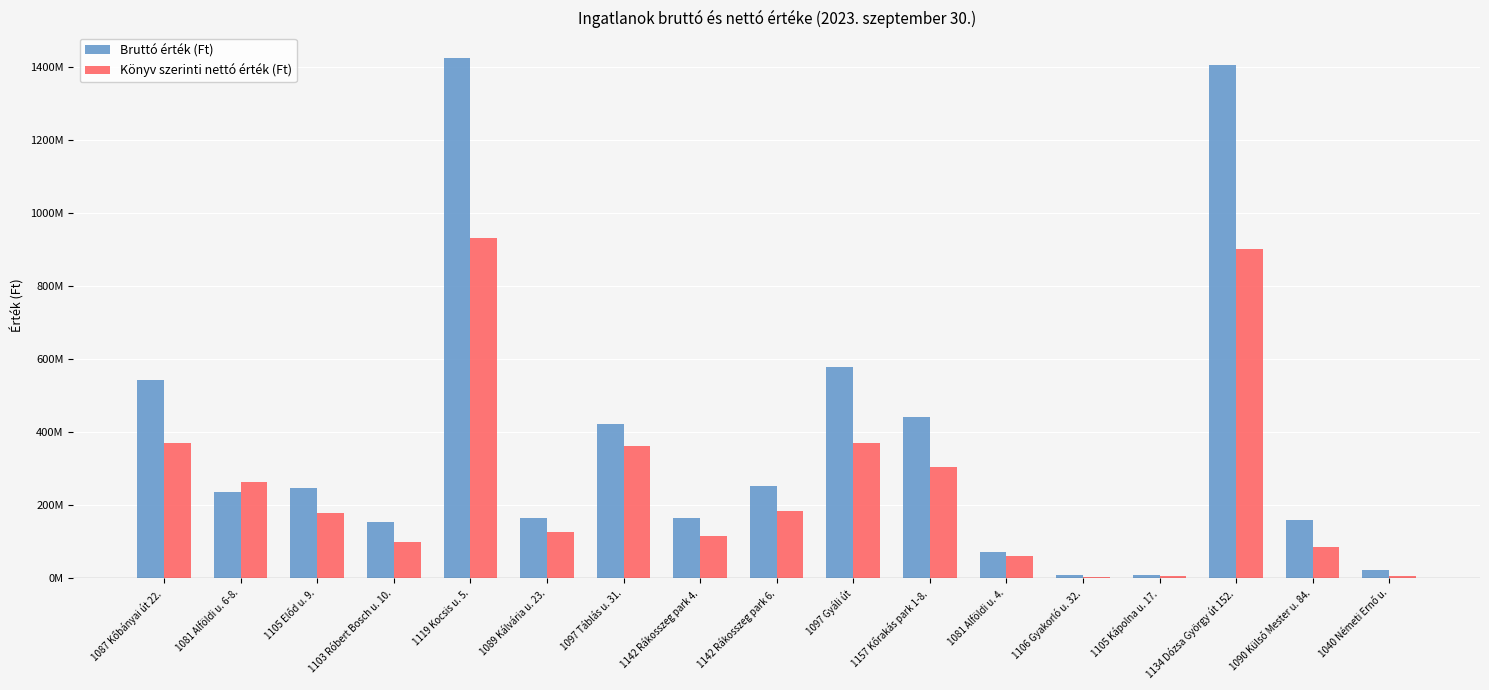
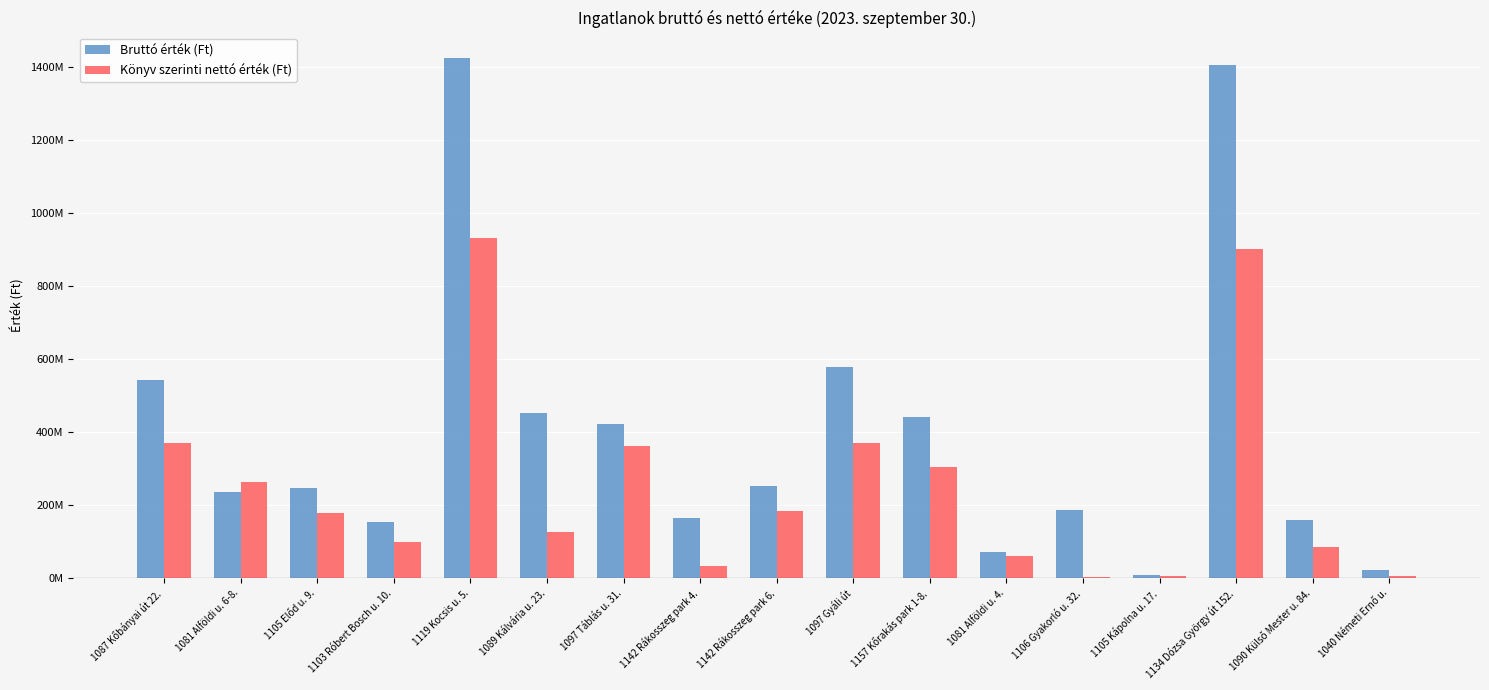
  {
    "Bruttó érték (Ft)": {
      "1087 Kőbányai út 22.": 540000000,
      "1081 Alföldi u. 6-8.": 240000000,
      "1105 Előd u. 9.": 250000000,
      "1103 Róbert Bosch u. 10.": 150000000,
      "1119 Kocsis u. 5.": 1420000000,
-     "1089 Kálvária u. 23.": 160000000,
+     "1089 Kálvária u. 23.": 450000000,
      "1097 Táblás u. 31.": 420000000,
      "1142 Rákosszeg park 4.": 160000000,
      "1142 Rákosszeg park 6.": 250000000,
      "1097 Gyáli út": 580000000,
      "1157 Kőrakás park 1-8.": 440000000,
      "1081 Alföldi u. 4.": 70000000,
-     "1106 Gyakorló u. 32.": 10000000,
+     "1106 Gyakorló u. 32.": 190000000,
      "1105 Kápolna u. 17.": 10000000,
      "1134 Dózsa György út 152.": 1410000000,
      "1090 Külső Mester u. 84.": 160000000,
      "1040 Németi Ernő u.": 20000000
    },
    "Könyv szerinti nettó érték (Ft)": {
      "1087 Kőbányai út 22.": 370000000,
      "1081 Alföldi u. 6-8.": 260000000,
      "1105 Előd u. 9.": 180000000,
      "1103 Róbert Bosch u. 10.": 100000000,
      "1119 Kocsis u. 5.": 930000000,
      "1089 Kálvária u. 23.": 130000000,
      "1097 Táblás u. 31.": 360000000,
-     "1142 Rákosszeg park 4.": 110000000,
+     "1142 Rákosszeg park 4.": 30000000,
      "1142 Rákosszeg park 6.": 190000000,
      "1097 Gyáli út": 370000000,
      "1157 Kőrakás park 1-8.": 300000000,
      "1081 Alföldi u. 4.": 60000000,
      "1134 Dózsa György út 152.": 900000000,
      "1090 Külső Mester u. 84.": 90000000
    }
  }
